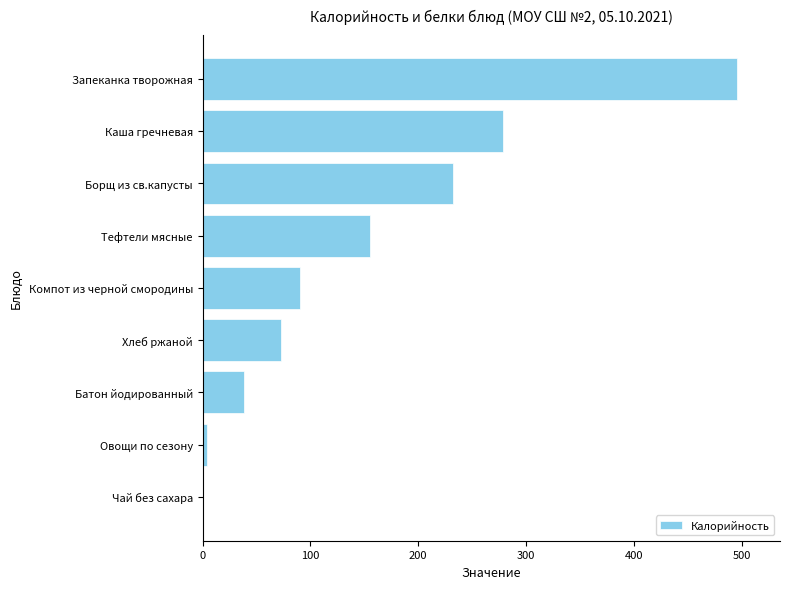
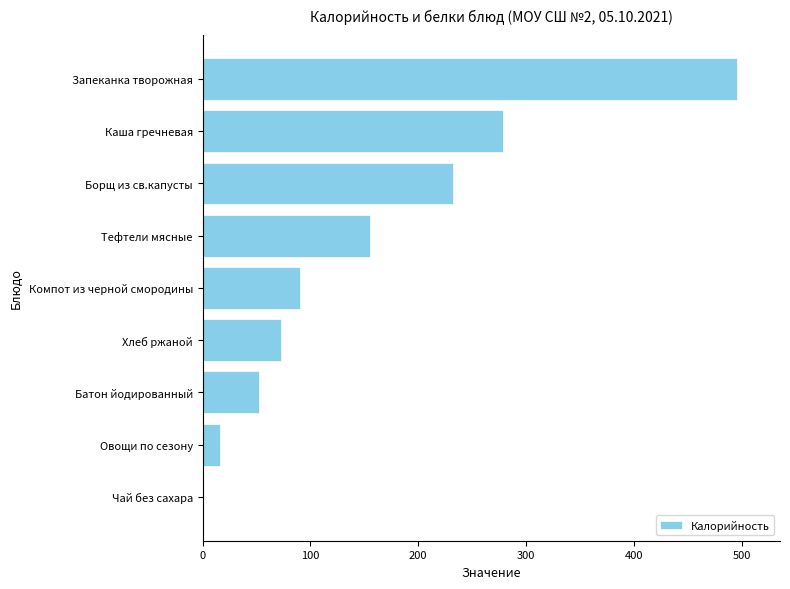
  {
    "Запеканка творожная": 496,
    "Каша гречневая": 279,
    "Борщ из св.капусты": 232,
    "Тефтели мясные": 155,
    "Компот из черной смородины": 90,
    "Хлеб ржаной": 73,
-   "Батон йодированный": 39,
-   "Овощи по сезону": 4
+   "Батон йодированный": 52,
+   "Овощи по сезону": 16
  }
